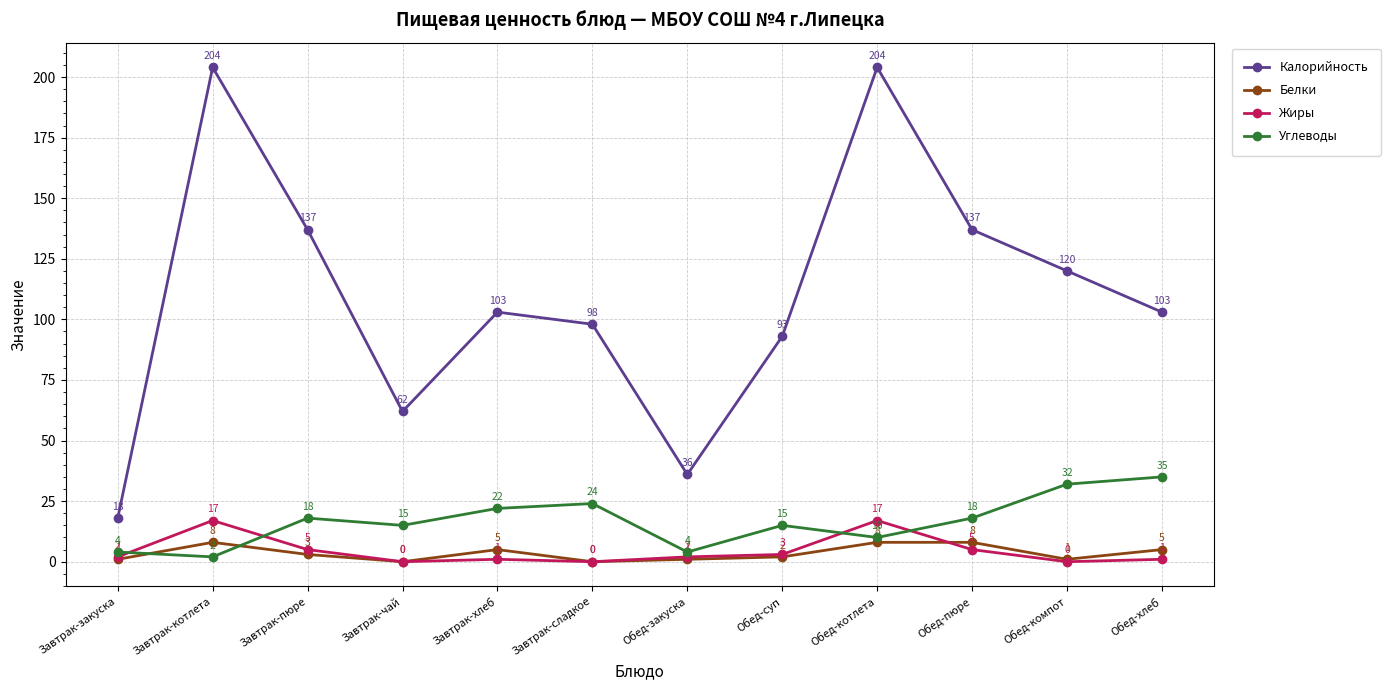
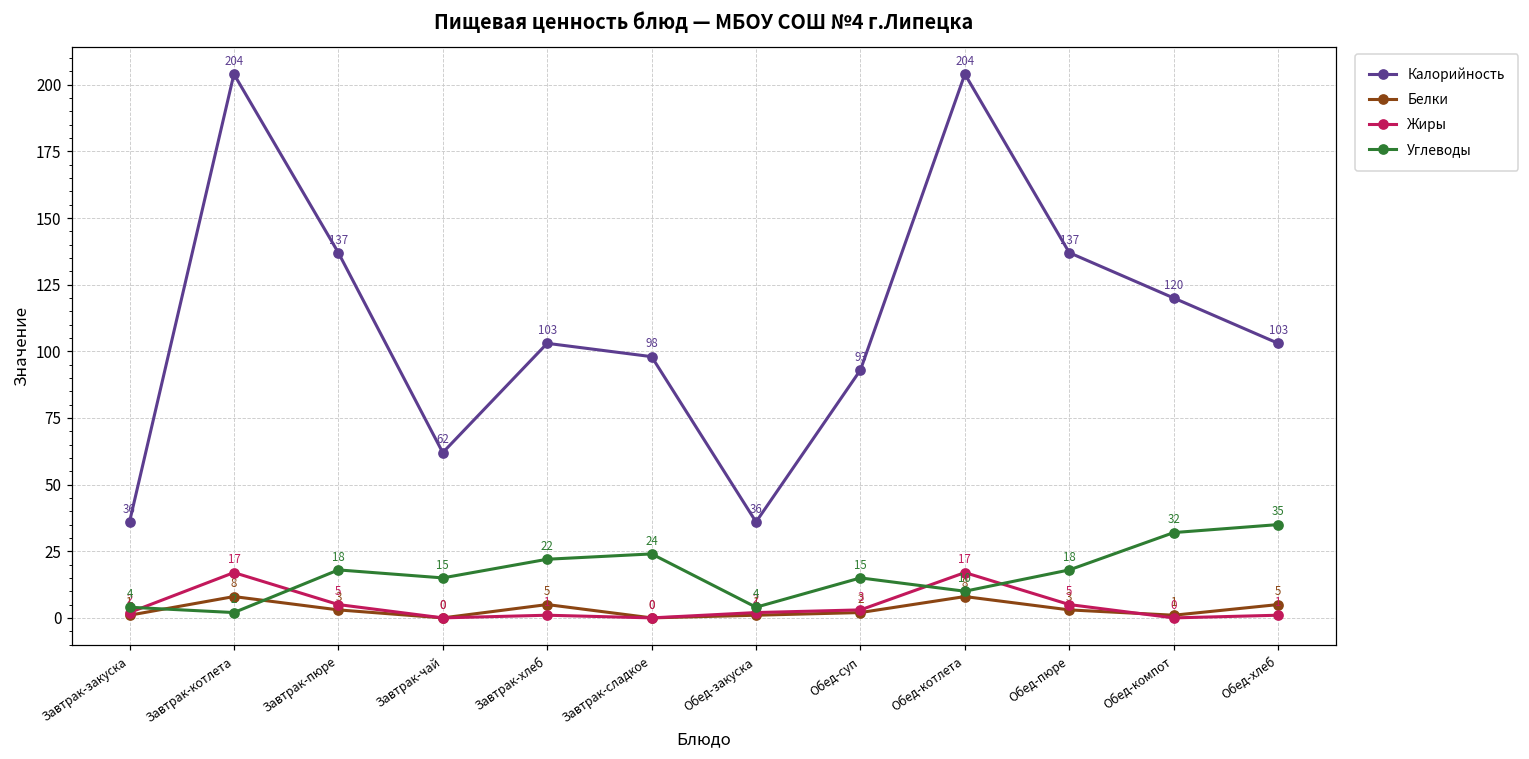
  {
    "Калорийность": {
-     "Завтрак-закуска": 18,
+     "Завтрак-закуска": 36,
      "Завтрак-котлета": 204,
      "Завтрак-пюре": 137,
      "Завтрак-чай": 62,
      "Завтрак-хлеб": 103,
      "Завтрак-сладкое": 98,
      "Обед-закуска": 36,
      "Обед-суп": 93,
      "Обед-котлета": 204,
      "Обед-пюре": 137,
      "Обед-компот": 120,
      "Обед-хлеб": 103
    },
    "Белки": {
      "Завтрак-котлета": 8,
      "Завтрак-хлеб": 5,
-     "Обед-пюре": 8,
+     "Обед-пюре": 3,
      "Обед-хлеб": 5
    },
    "Жиры": {
      "Завтрак-котлета": 17,
      "Обед-котлета": 17
    },
    "Углеводы": {
      "Завтрак-пюре": 18,
      "Завтрак-чай": 15,
      "Завтрак-хлеб": 22,
      "Завтрак-сладкое": 24,
      "Обед-суп": 15,
      "Обед-пюре": 18,
      "Обед-компот": 32,
      "Обед-хлеб": 35
    }
  }
